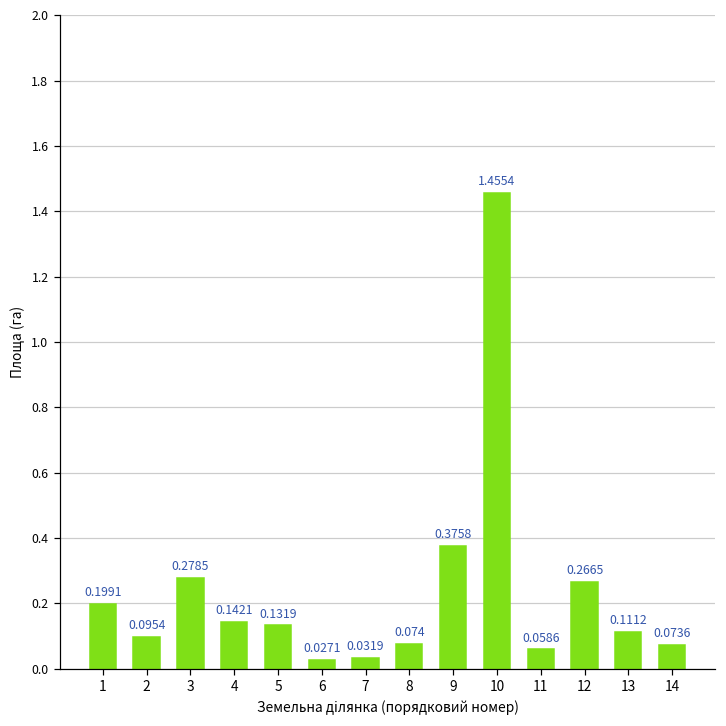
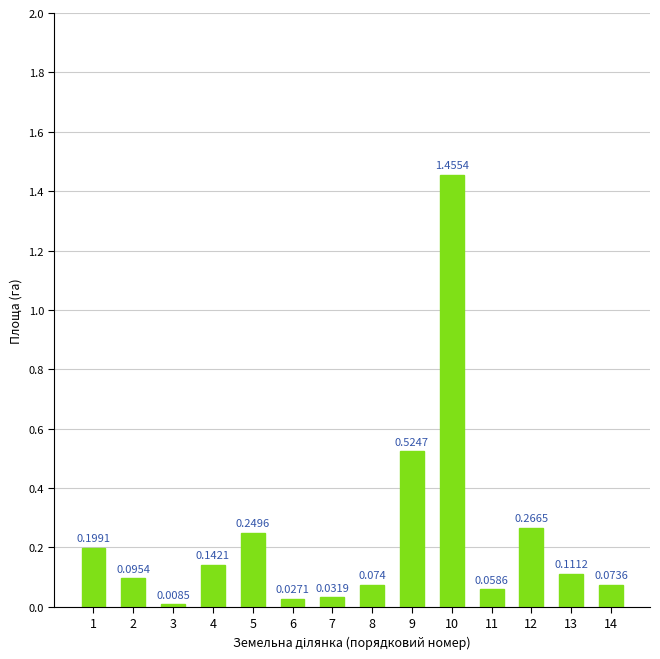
  {
    "1": 0.1991,
    "2": 0.0954,
-   "3": 0.2785,
+   "3": 0.0085,
    "4": 0.1421,
-   "5": 0.1319,
+   "5": 0.2496,
    "6": 0.0271,
    "7": 0.0319,
    "8": 0.074,
-   "9": 0.3758,
+   "9": 0.5247,
    "10": 1.4554,
    "11": 0.0586,
    "12": 0.2665,
    "13": 0.1112,
    "14": 0.0736
  }
